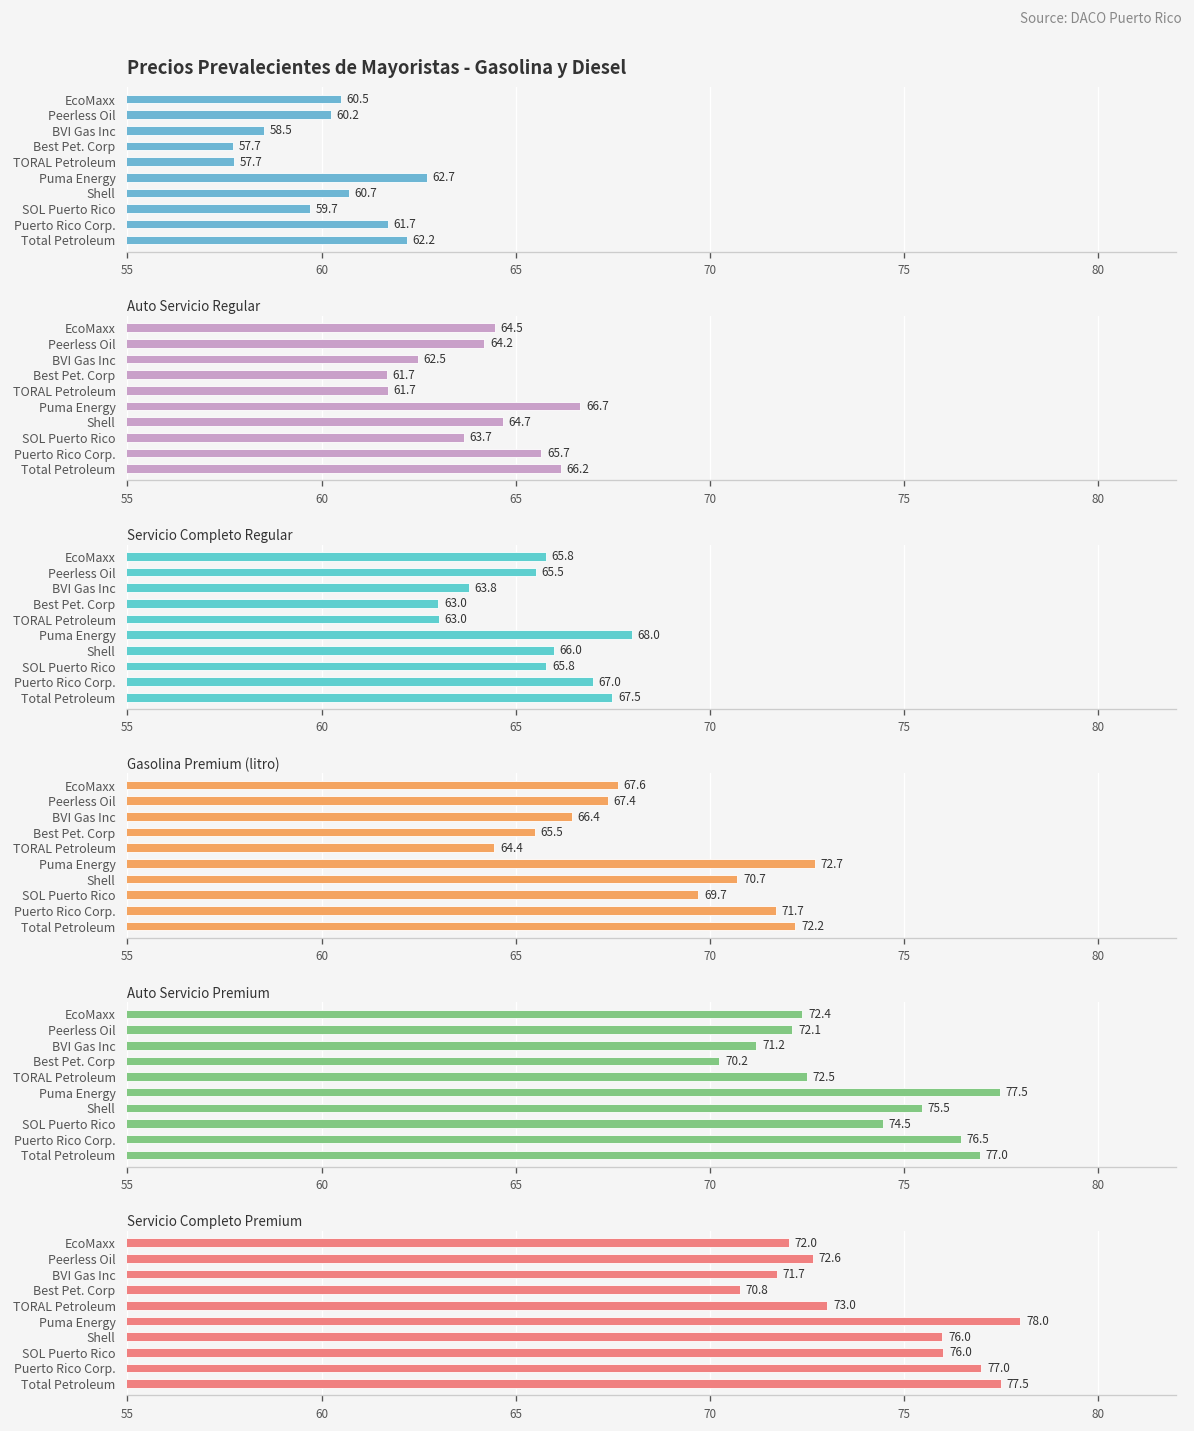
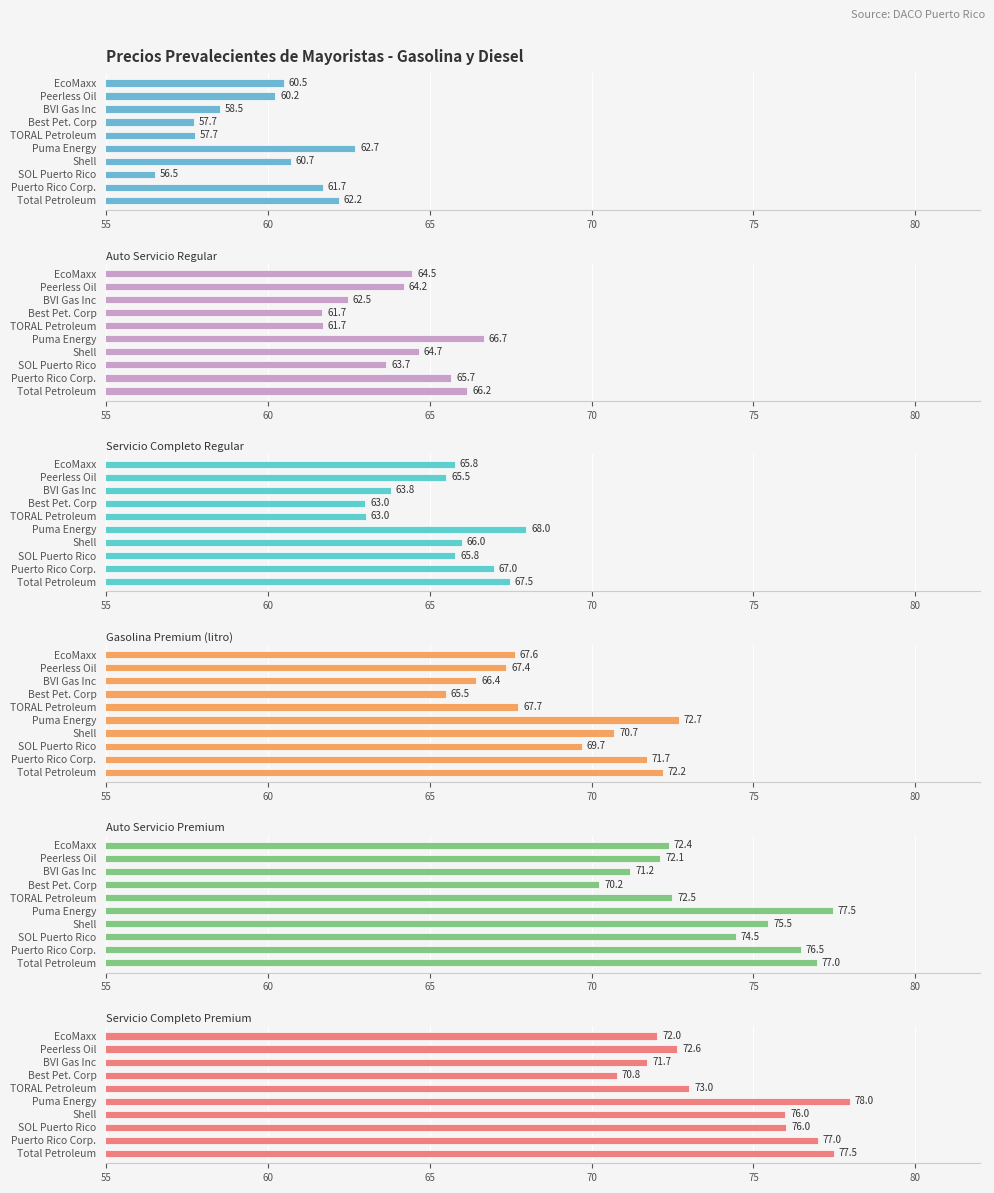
  {
    "Precios Prevalecientes de Mayoristas - Gasolina y Diesel": {
      "EcoMaxx": 60.5,
      "Peerless Oil": 60.2,
      "BVI Gas Inc": 58.5,
      "Best Pet. Corp": 57.7,
      "TORAL Petroleum": 57.7,
      "Puma Energy": 62.7,
      "Shell": 60.7,
-     "SOL Puerto Rico": 59.7,
+     "SOL Puerto Rico": 56.5,
      "Puerto Rico Corp.": 61.7,
      "Total Petroleum": 62.2
    },
    "Auto Servicio Regular": {
      "EcoMaxx": 64.5,
      "Peerless Oil": 64.2,
      "BVI Gas Inc": 62.5,
      "Best Pet. Corp": 61.7,
      "TORAL Petroleum": 61.7,
      "Puma Energy": 66.7,
      "Shell": 64.7,
      "SOL Puerto Rico": 63.7,
      "Puerto Rico Corp.": 65.7,
      "Total Petroleum": 66.2
    },
    "Servicio Completo Regular": {
      "EcoMaxx": 65.8,
      "Peerless Oil": 65.5,
      "BVI Gas Inc": 63.8,
      "Best Pet. Corp": 63.0,
      "TORAL Petroleum": 63.0,
      "Puma Energy": 68.0,
      "Shell": 66.0,
      "SOL Puerto Rico": 65.8,
      "Puerto Rico Corp.": 67.0,
      "Total Petroleum": 67.5
    },
    "Gasolina Premium (litro)": {
      "EcoMaxx": 67.6,
      "Peerless Oil": 67.4,
      "BVI Gas Inc": 66.4,
      "Best Pet. Corp": 65.5,
-     "TORAL Petroleum": 64.4,
+     "TORAL Petroleum": 67.7,
      "Puma Energy": 72.7,
      "Shell": 70.7,
      "SOL Puerto Rico": 69.7,
      "Puerto Rico Corp.": 71.7,
      "Total Petroleum": 72.2
    },
    "Auto Servicio Premium": {
      "EcoMaxx": 72.4,
      "Peerless Oil": 72.1,
      "BVI Gas Inc": 71.2,
      "Best Pet. Corp": 70.2,
      "TORAL Petroleum": 72.5,
      "Puma Energy": 77.5,
      "Shell": 75.5,
      "SOL Puerto Rico": 74.5,
      "Puerto Rico Corp.": 76.5,
      "Total Petroleum": 77.0
    },
    "Servicio Completo Premium": {
      "EcoMaxx": 72.0,
      "Peerless Oil": 72.6,
      "BVI Gas Inc": 71.7,
      "Best Pet. Corp": 70.8,
      "TORAL Petroleum": 73.0,
      "Puma Energy": 78.0,
      "Shell": 76.0,
      "SOL Puerto Rico": 76.0,
      "Puerto Rico Corp.": 77.0,
      "Total Petroleum": 77.5
    }
  }
